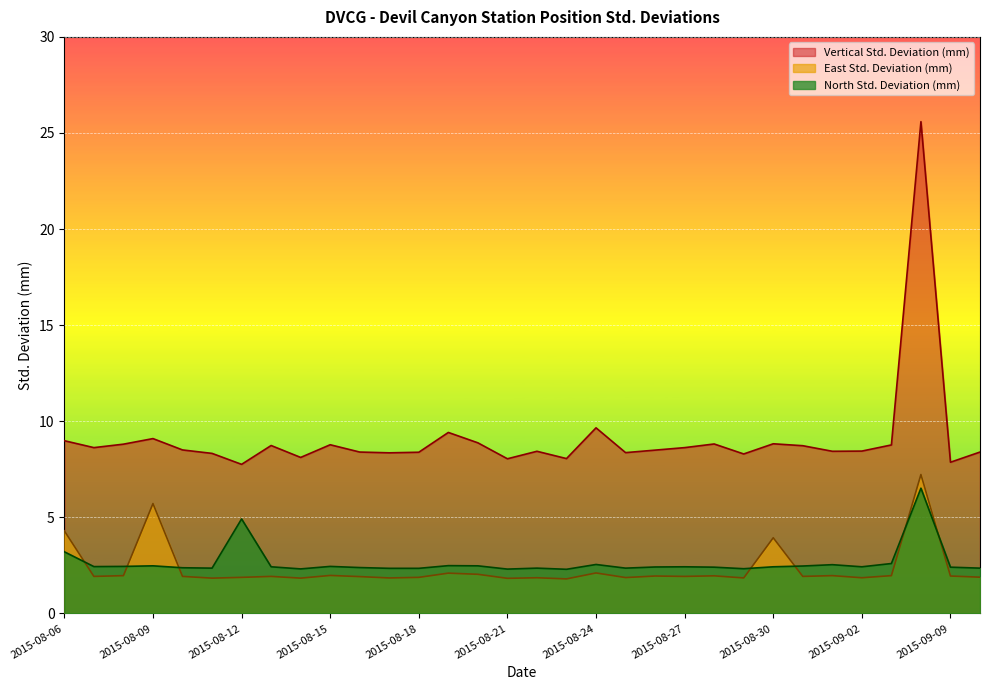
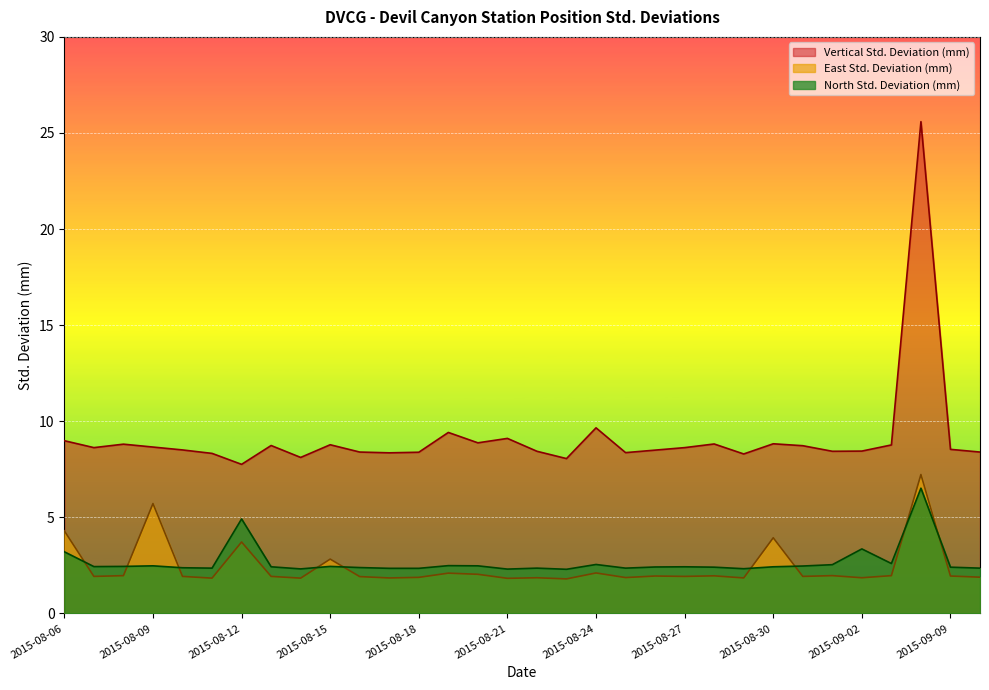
  {
    "Vertical Std. Deviation (mm)": {
      "2015-08-06": 9.0,
-     "2015-08-09": 9.1,
+     "2015-08-09": 8.7,
      "2015-08-12": 7.8,
      "2015-08-15": 8.8,
      "2015-08-18": 8.4,
-     "2015-08-21": 8.1,
+     "2015-08-21": 9.1,
      "2015-08-24": 9.7,
      "2015-08-27": 8.6,
      "2015-08-30": 8.8,
      "2015-09-02": 8.5,
-     "2015-09-09": 7.9
+     "2015-09-09": 8.5
    },
    "East Std. Deviation (mm)": {
      "2015-08-06": 4.3,
      "2015-08-09": 5.7,
-     "2015-08-12": 1.9,
-     "2015-08-15": 2.0,
+     "2015-08-12": 3.7,
+     "2015-08-15": 2.8,
      "2015-08-18": 1.9,
      "2015-08-21": 1.8,
      "2015-08-24": 2.1,
      "2015-08-27": 1.9,
      "2015-08-30": 3.9,
      "2015-09-02": 1.9,
      "2015-09-09": 2.0
    },
    "North Std. Deviation (mm)": {
      "2015-08-06": 3.2,
      "2015-08-09": 2.5,
      "2015-08-12": 4.9,
      "2015-08-15": 2.5,
      "2015-08-18": 2.4,
      "2015-08-21": 2.3,
      "2015-08-24": 2.6,
      "2015-08-27": 2.4,
      "2015-08-30": 2.4,
-     "2015-09-02": 2.4,
+     "2015-09-02": 3.4,
      "2015-09-09": 2.4
    }
  }
